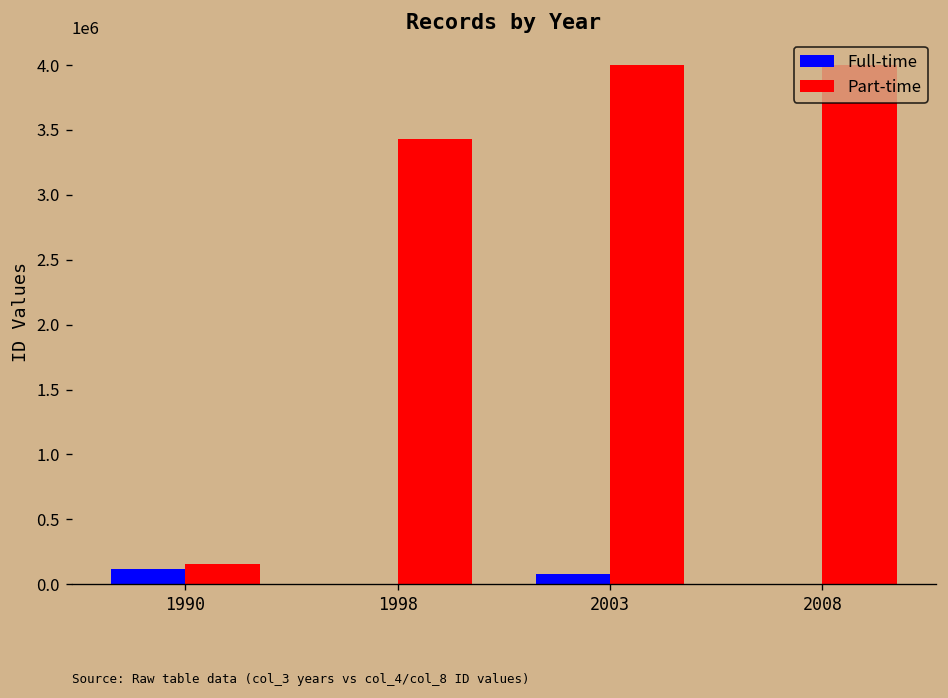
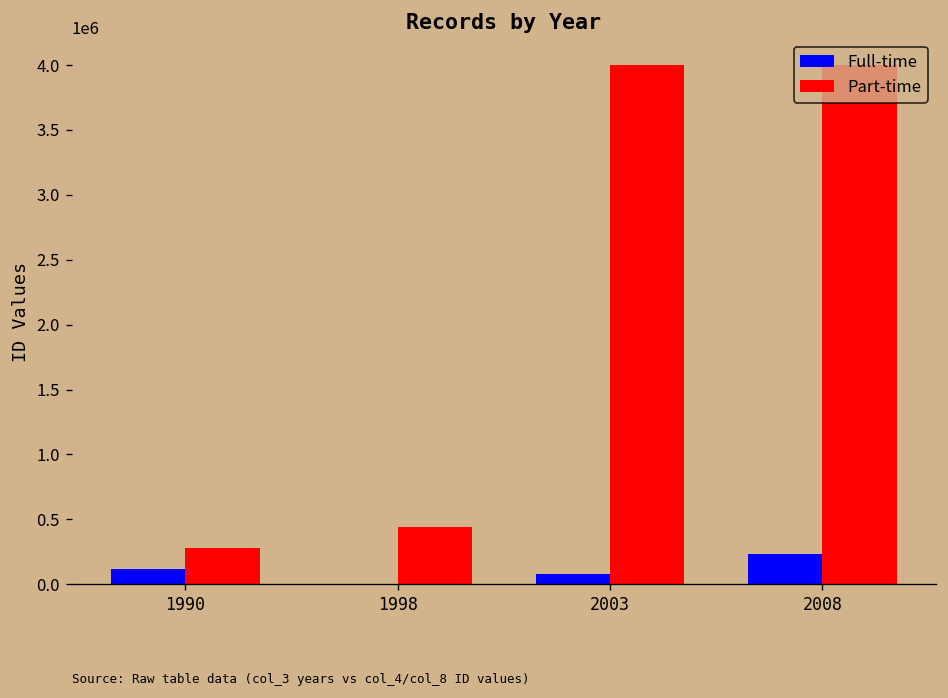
  {
    "Full-time": {
      "1990": 120000,
      "2003": 80000,
-     "2008": 0
+     "2008": 230000
    },
    "Part-time": {
-     "1990": 160000,
-     "1998": 3430000,
+     "1990": 280000,
+     "1998": 440000,
      "2003": 4000000
    }
  }
